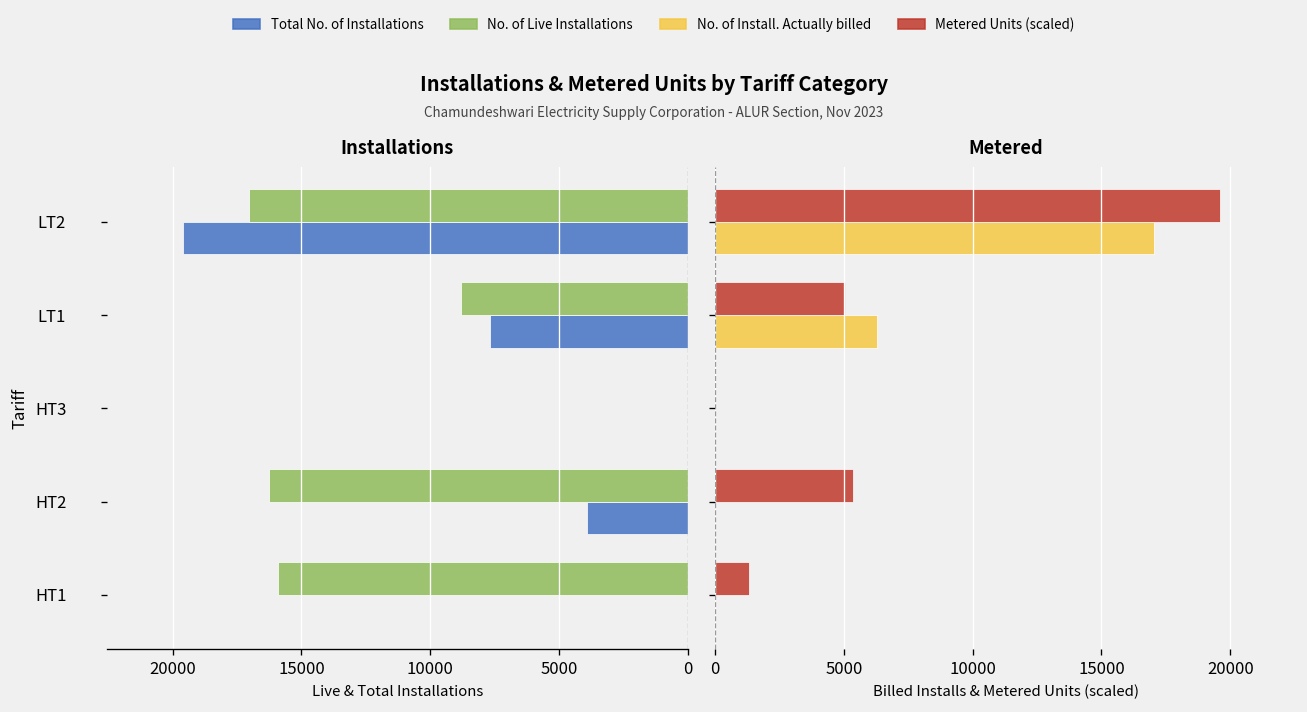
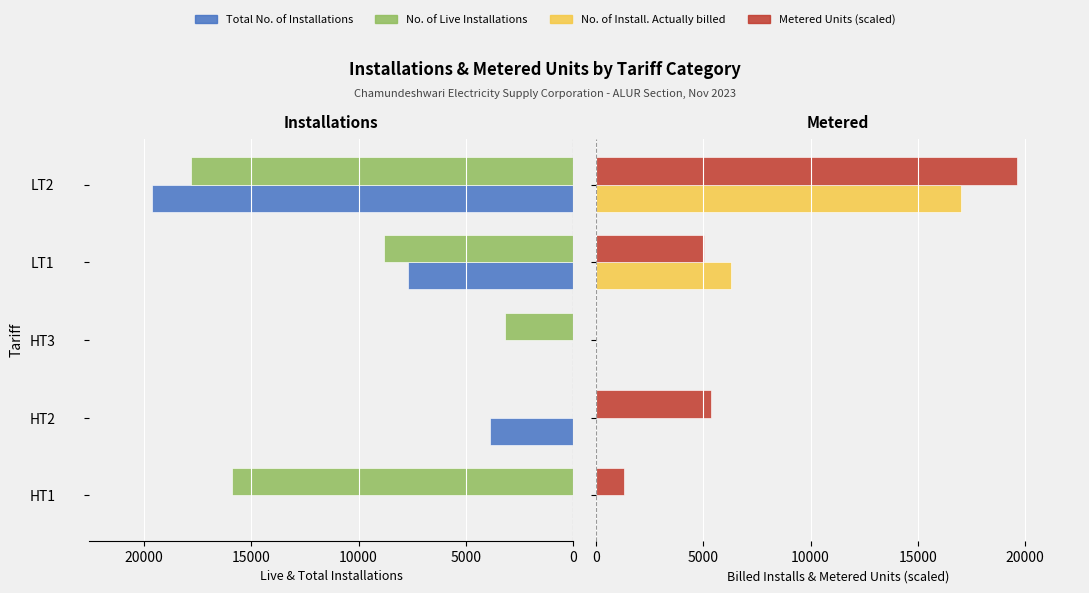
  {
    "Installations": {
      "Total No. of Installations": {
        "LT2": 19600,
        "LT1": 7700,
        "HT2": 3900
      },
      "No. of Live Installations": {
-       "LT2": 17000,
+       "LT2": 17800,
        "LT1": 8800,
-       "HT3": 0,
-       "HT2": 16300,
+       "HT3": 3200,
+       "HT2": 0,
        "HT1": 15900
      }
    }
  }
